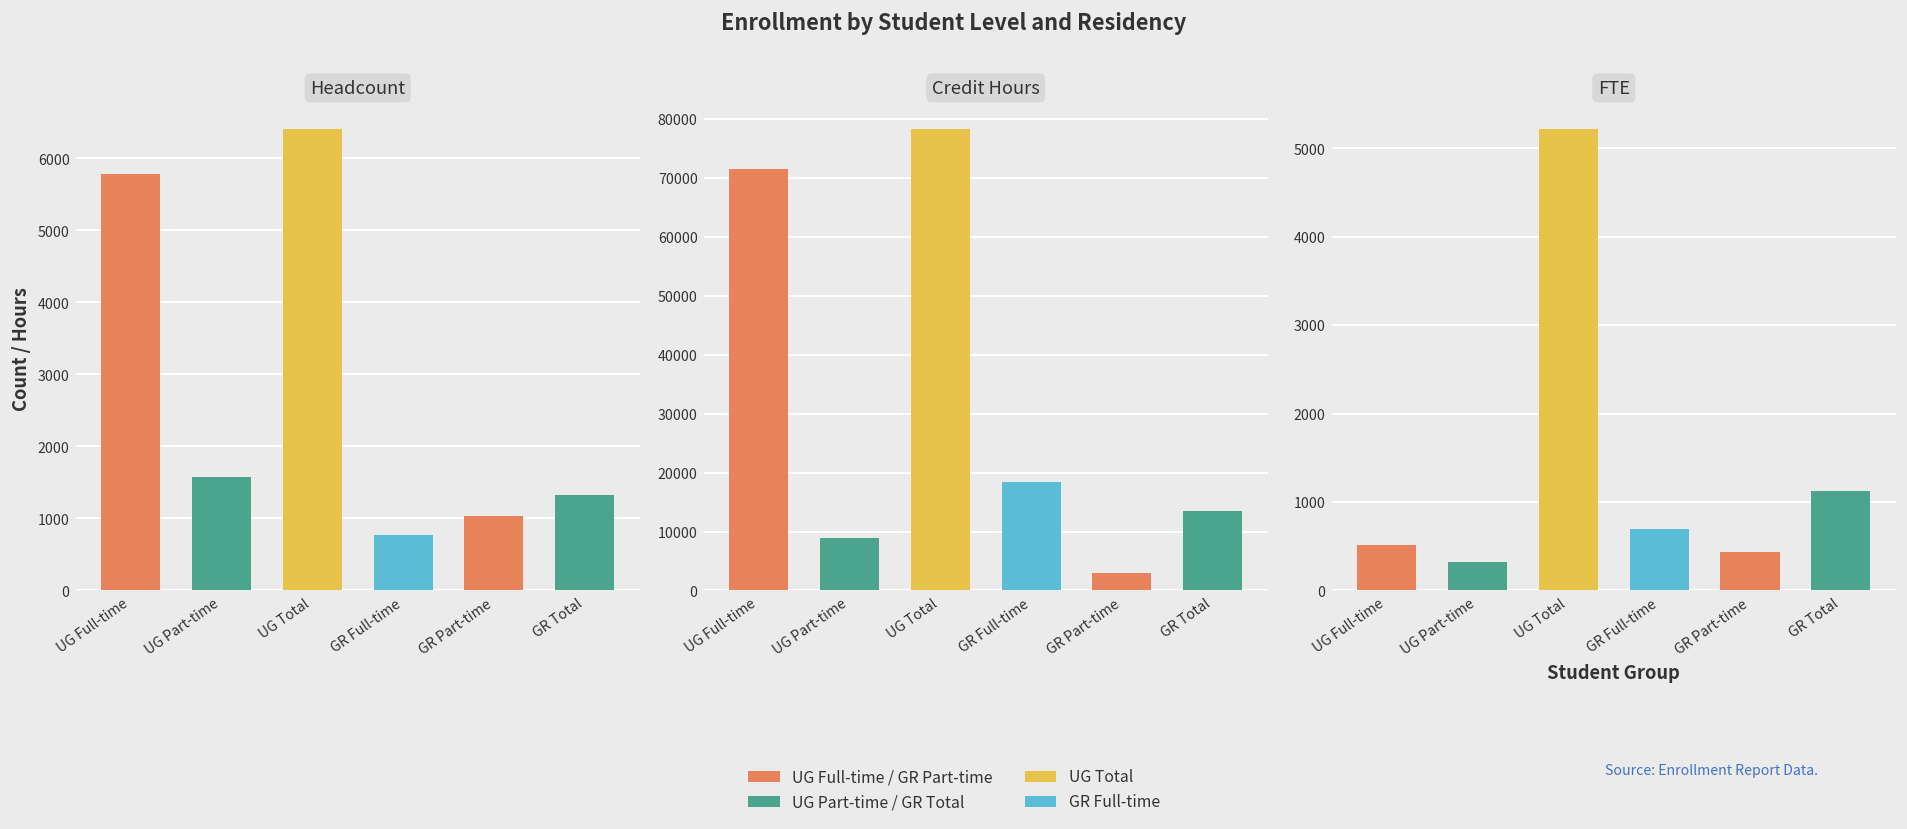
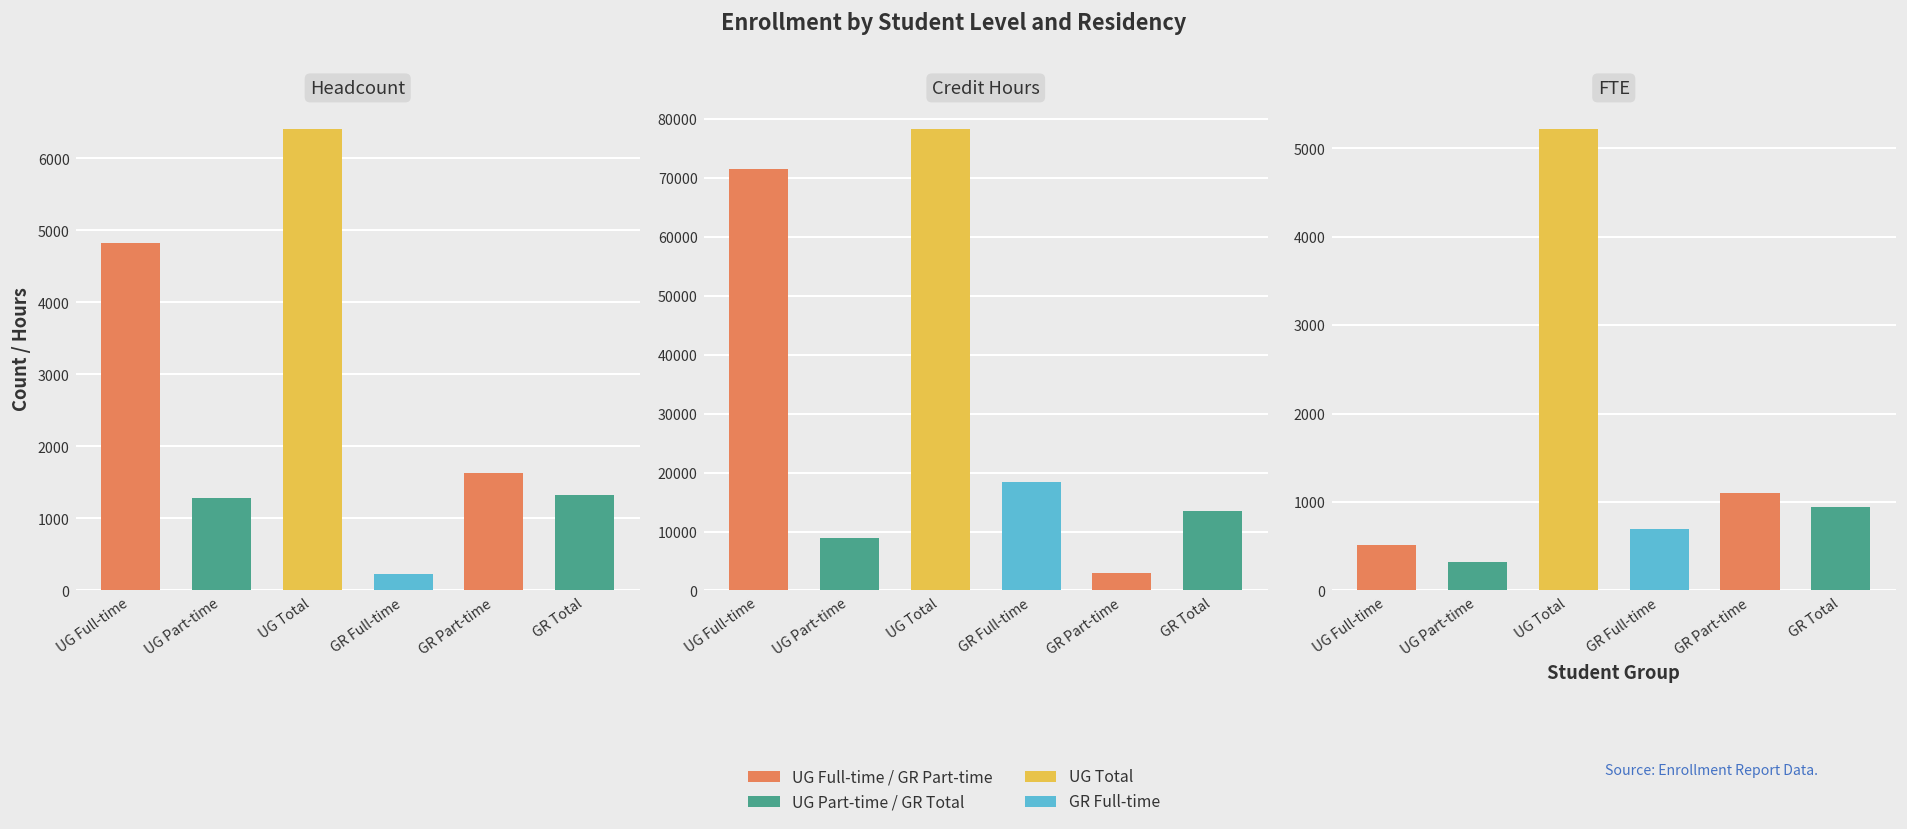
  {
    "Headcount": {
-     "UG Full-time": 5800,
-     "UG Part-time": 1600,
+     "UG Full-time": 4800,
+     "UG Part-time": 1300,
      "UG Total": 6400,
-     "GR Full-time": 800,
-     "GR Part-time": 1000,
+     "GR Full-time": 200,
+     "GR Part-time": 1600,
      "GR Total": 1300
    },
    "Credit Hours": {
      "UG Full-time": 71000,
      "UG Part-time": 9000,
      "UG Total": 78000,
      "GR Full-time": 18000,
      "GR Part-time": 3000,
      "GR Total": 14000
    },
    "FTE": {
      "UG Full-time": 500,
      "UG Part-time": 300,
      "UG Total": 5200,
      "GR Full-time": 700,
-     "GR Part-time": 400,
-     "GR Total": 1100
+     "GR Part-time": 1100,
+     "GR Total": 900
    }
  }
